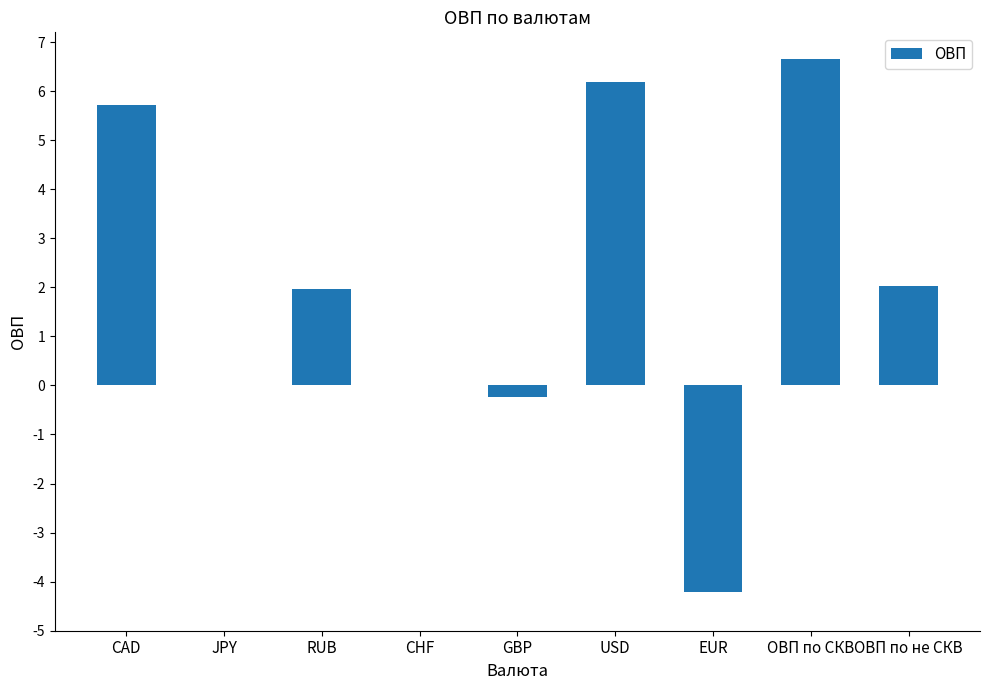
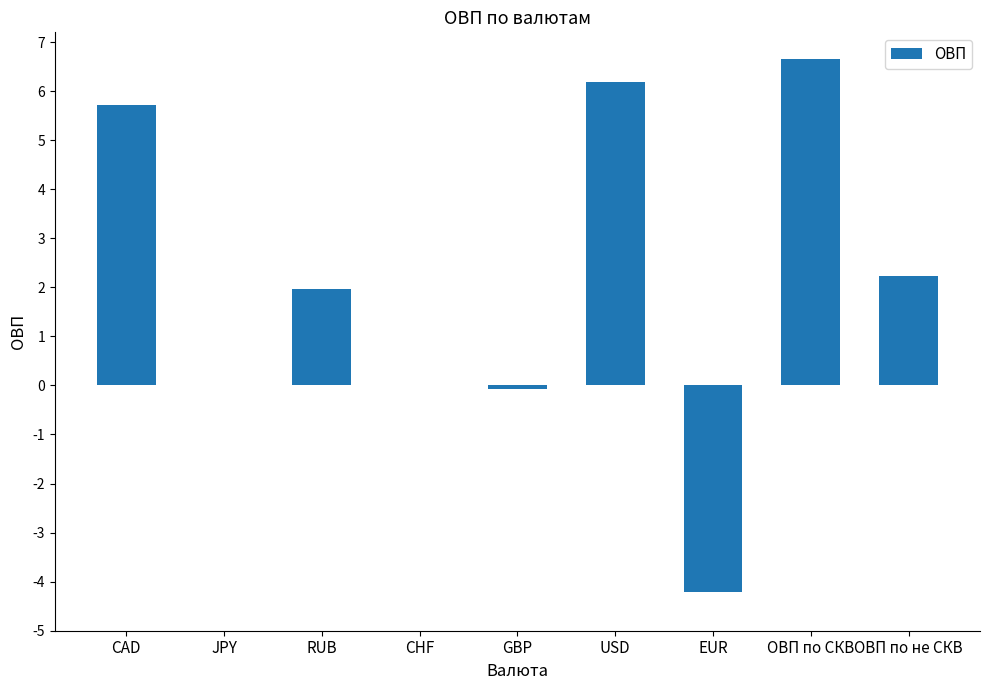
  {
    "CAD": 5.7,
    "RUB": 2.0,
-   "GBP": -0.2,
+   "GBP": -0.1,
    "USD": 6.2,
    "EUR": -4.2,
    "ОВП по СКВ": 6.7,
-   "ОВП по не СКВ": 2.0
+   "ОВП по не СКВ": 2.2
  }
